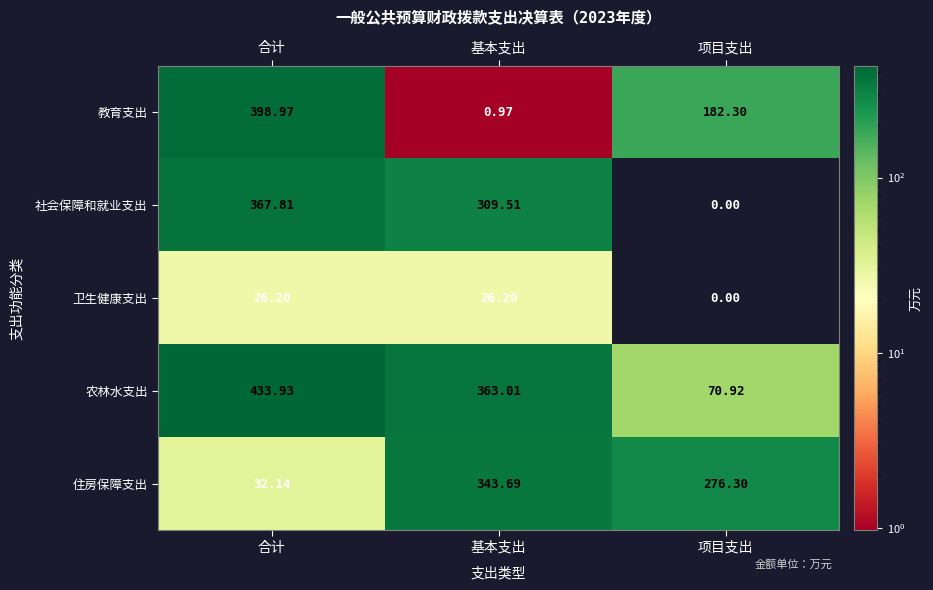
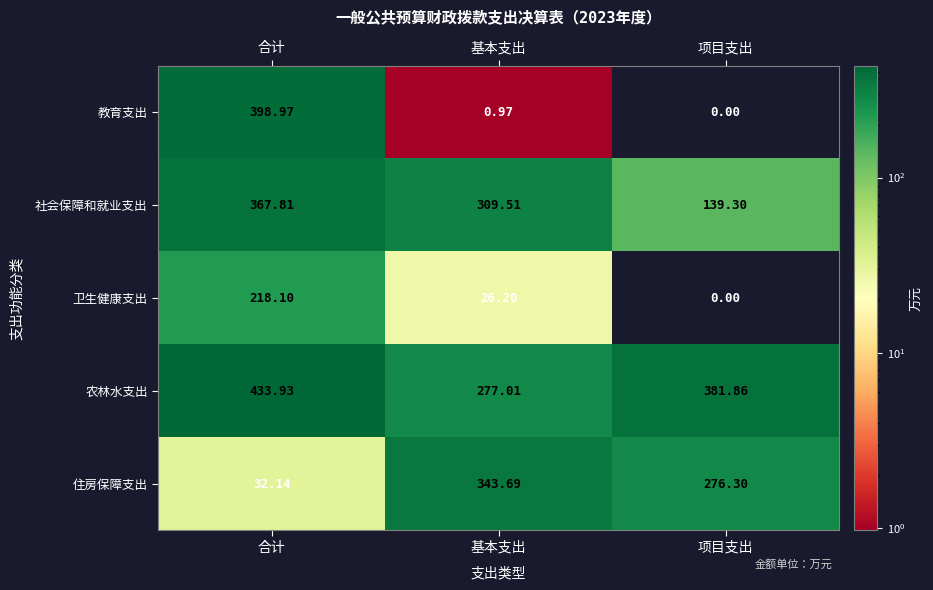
  {
    "教育支出": {
      "合计": 398.97,
      "基本支出": 0.97,
-     "项目支出": 182.30
+     "项目支出": 0.00
    },
    "社会保障和就业支出": {
      "合计": 367.81,
      "基本支出": 309.51,
-     "项目支出": 0.00
+     "项目支出": 139.30
    },
    "卫生健康支出": {
-     "合计": 26.20,
+     "合计": 218.10,
      "基本支出": 26.20,
      "项目支出": 0.00
    },
    "农林水支出": {
      "合计": 433.93,
-     "基本支出": 363.01,
-     "项目支出": 70.92
+     "基本支出": 277.01,
+     "项目支出": 381.86
    },
    "住房保障支出": {
      "合计": 32.14,
      "基本支出": 343.69,
      "项目支出": 276.30
    }
  }
